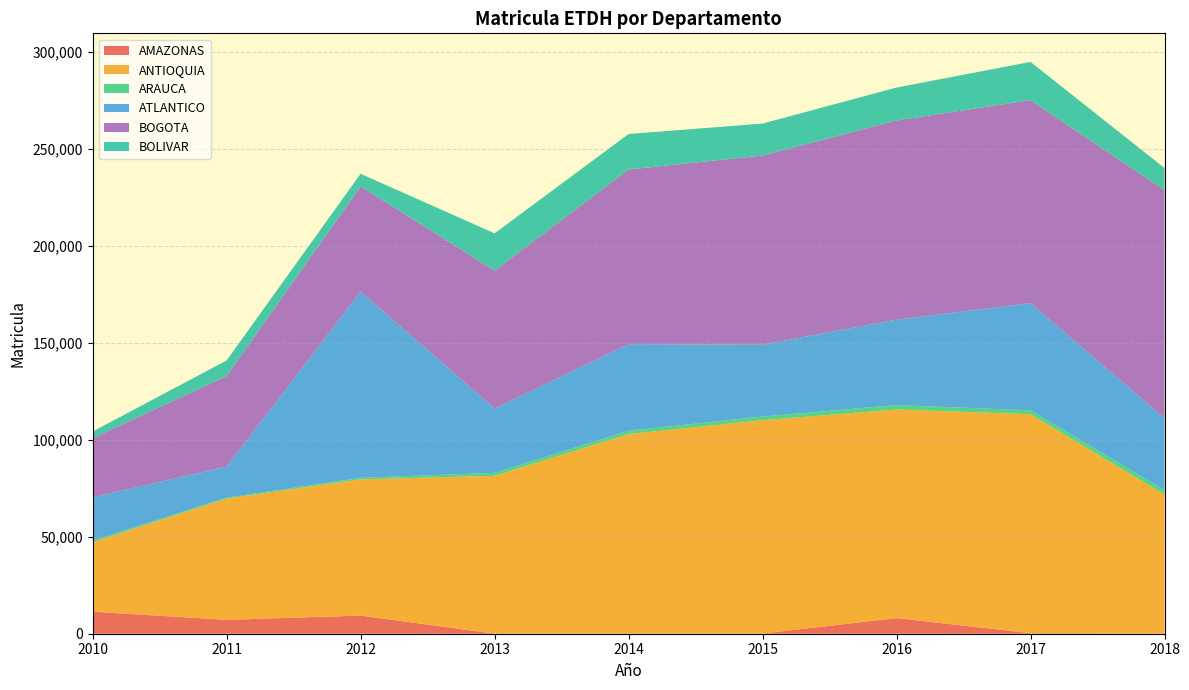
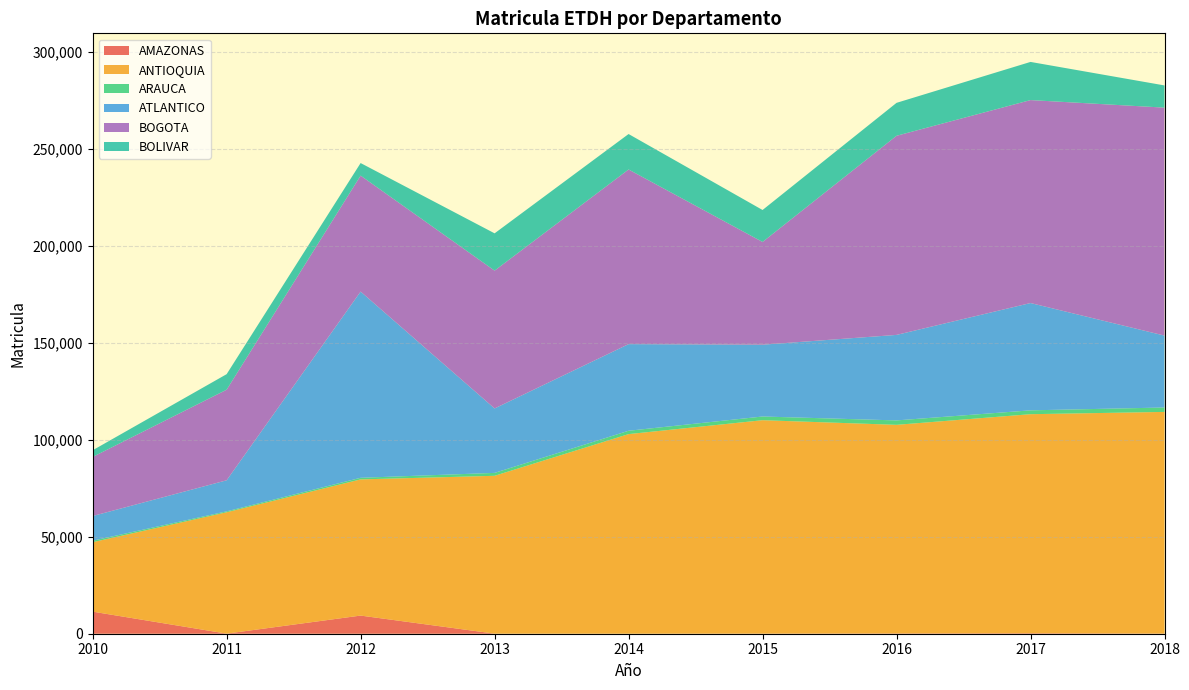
  {
    "AMAZONAS": {
      "2010": "11,000",
-     "2011": "7,000",
+     "2011": "0",
      "2012": "9,000",
-     "2016": "8,000"
+     "2016": "0"
    },
    "ANTIOQUIA": {
      "2013": "81,000",
      "2014": "103,000",
      "2015": "110,000",
      "2016": "108,000",
      "2017": "113,000",
-     "2018": "72,000"
+     "2018": "114,000"
    },
    "ATLANTICO": {
-     "2010": "22,000",
+     "2010": "13,000",
      "2011": "16,000",
      "2012": "96,000",
      "2013": "33,000",
      "2014": "45,000",
      "2015": "37,000",
      "2016": "44,000",
      "2017": "55,000",
      "2018": "37,000"
    },
    "BOGOTA": {
      "2010": "30,000",
      "2011": "47,000",
-     "2012": "54,000",
+     "2012": "60,000",
      "2013": "71,000",
      "2014": "90,000",
-     "2015": "98,000",
+     "2015": "53,000",
      "2016": "103,000",
      "2017": "105,000",
      "2018": "118,000"
    }
  }
